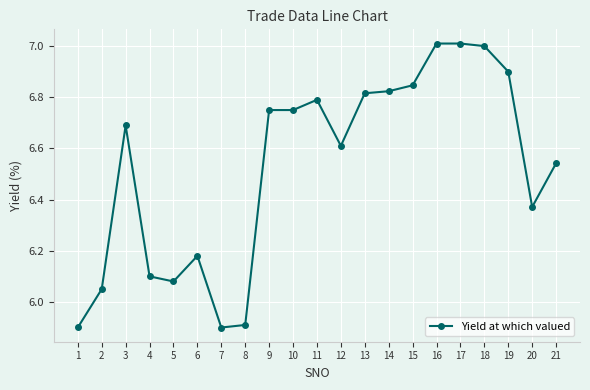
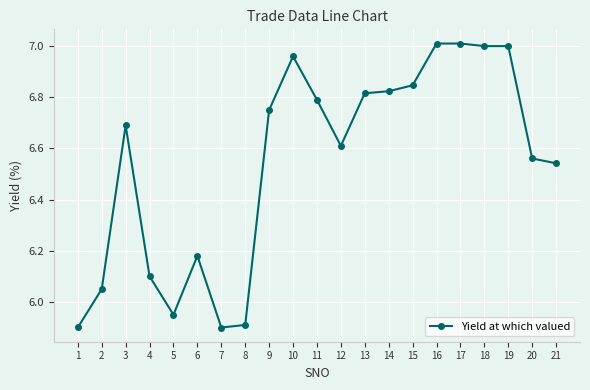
  {
    "1": 5.90,
    "2": 6.05,
    "3": 6.69,
    "4": 6.10,
-   "5": 6.08,
+   "5": 5.95,
    "6": 6.18,
    "7": 5.90,
    "8": 5.91,
    "9": 6.75,
-   "10": 6.75,
+   "10": 6.96,
    "11": 6.79,
    "12": 6.61,
    "13": 6.82,
    "14": 6.82,
    "15": 6.85,
    "16": 7.01,
    "17": 7.01,
    "18": 7.00,
-   "19": 6.9,
-   "20": 6.37,
+   "19": 7.0,
+   "20": 6.56,
    "21": 6.54
  }
